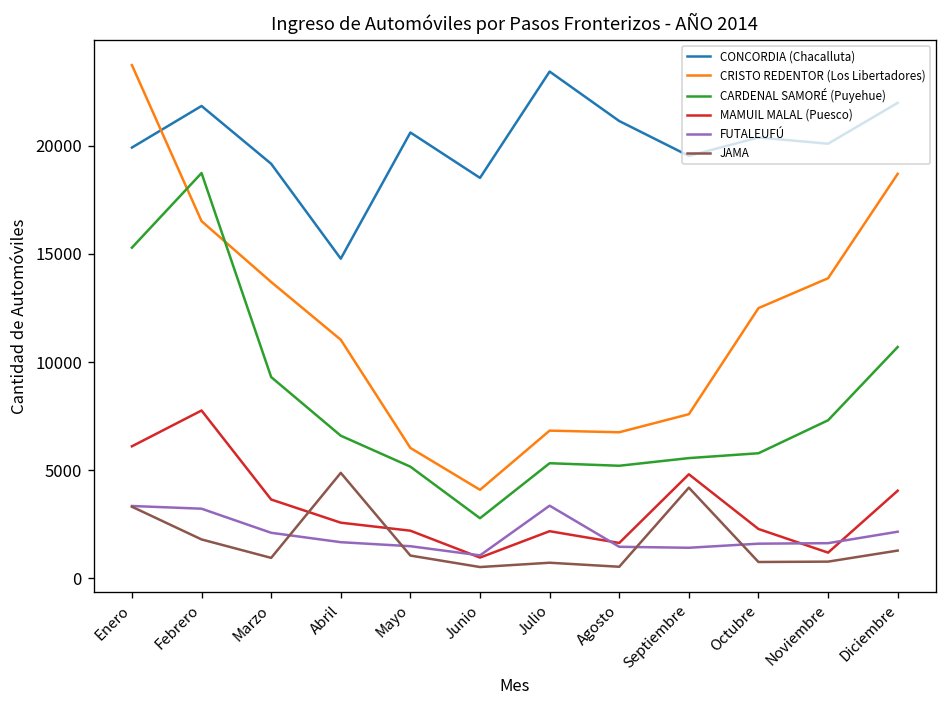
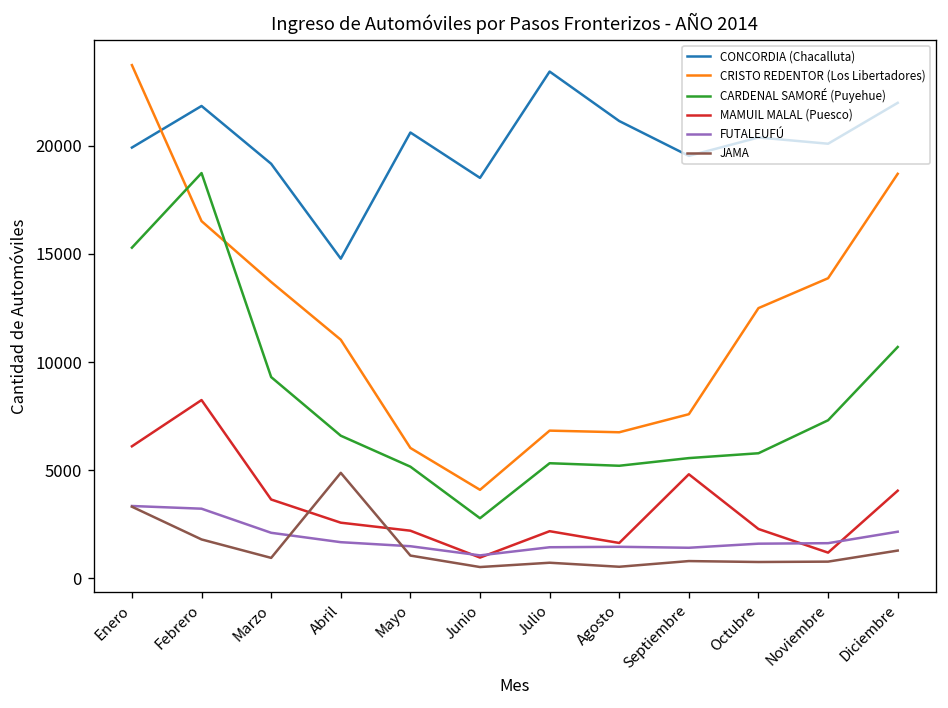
  {
    "CONCORDIA (Chacalluta)": {
      "Enero": 19900,
      "Febrero": 21800,
      "Marzo": 19200,
      "Abril": 14800,
      "Mayo": 20600,
      "Junio": 18500,
      "Julio": 23400,
      "Agosto": 21100
    },
    "CRISTO REDENTOR (Los Libertadores)": {
      "Enero": 23700,
      "Febrero": 16500,
      "Marzo": 13700,
      "Abril": 11000,
      "Mayo": 6000,
      "Junio": 4100,
      "Julio": 6800,
      "Agosto": 6800,
      "Septiembre": 7600,
      "Octubre": 12500,
      "Noviembre": 13900,
      "Diciembre": 18700
    },
    "CARDENAL SAMORÉ (Puyehue)": {
      "Enero": 15300,
      "Febrero": 18700,
      "Marzo": 9300,
      "Abril": 6600,
      "Mayo": 5200,
      "Junio": 2800,
      "Julio": 5300,
      "Agosto": 5200,
      "Septiembre": 5600,
      "Octubre": 5800,
      "Noviembre": 7300,
      "Diciembre": 10700
    },
    "MAMUIL MALAL (Puesco)": {
      "Enero": 6100,
-     "Febrero": 7800,
+     "Febrero": 8200,
      "Marzo": 3600,
      "Abril": 2600,
      "Mayo": 2200,
      "Julio": 2200,
      "Agosto": 1600,
      "Septiembre": 4800,
      "Octubre": 2300,
      "Noviembre": 1200,
      "Diciembre": 4100
    },
    "FUTALEUFÚ": {
      "Febrero": 3200,
      "Marzo": 2100,
      "Abril": 1700,
      "Mayo": 1500,
-     "Julio": 3400,
+     "Julio": 1400,
      "Agosto": 1500,
      "Septiembre": 1400,
      "Octubre": 1600,
      "Noviembre": 1600,
      "Diciembre": 2200
    },
    "JAMA": {
      "Febrero": 1800,
      "Marzo": 1000,
      "Abril": 4900,
      "Mayo": 1100,
      "Junio": 500,
      "Julio": 700,
      "Agosto": 500,
-     "Septiembre": 4200,
+     "Septiembre": 800,
      "Octubre": 800,
      "Noviembre": 800,
      "Diciembre": 1300
    }
  }
